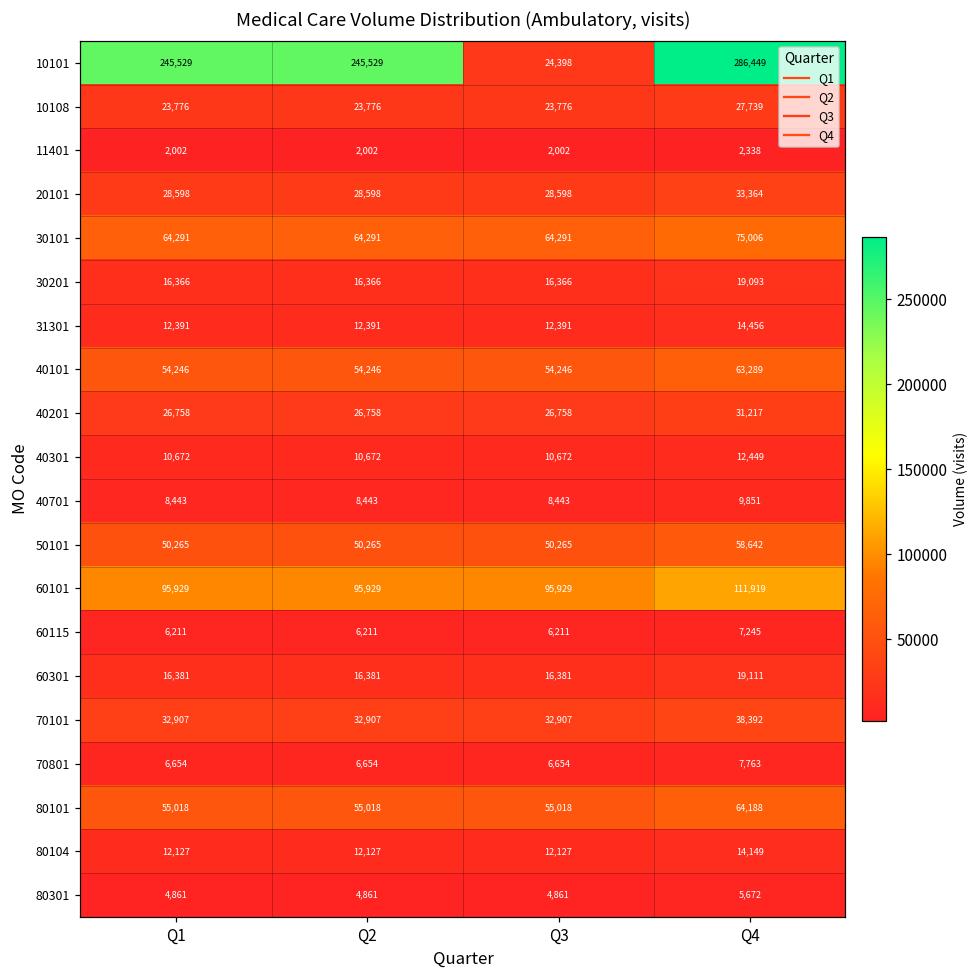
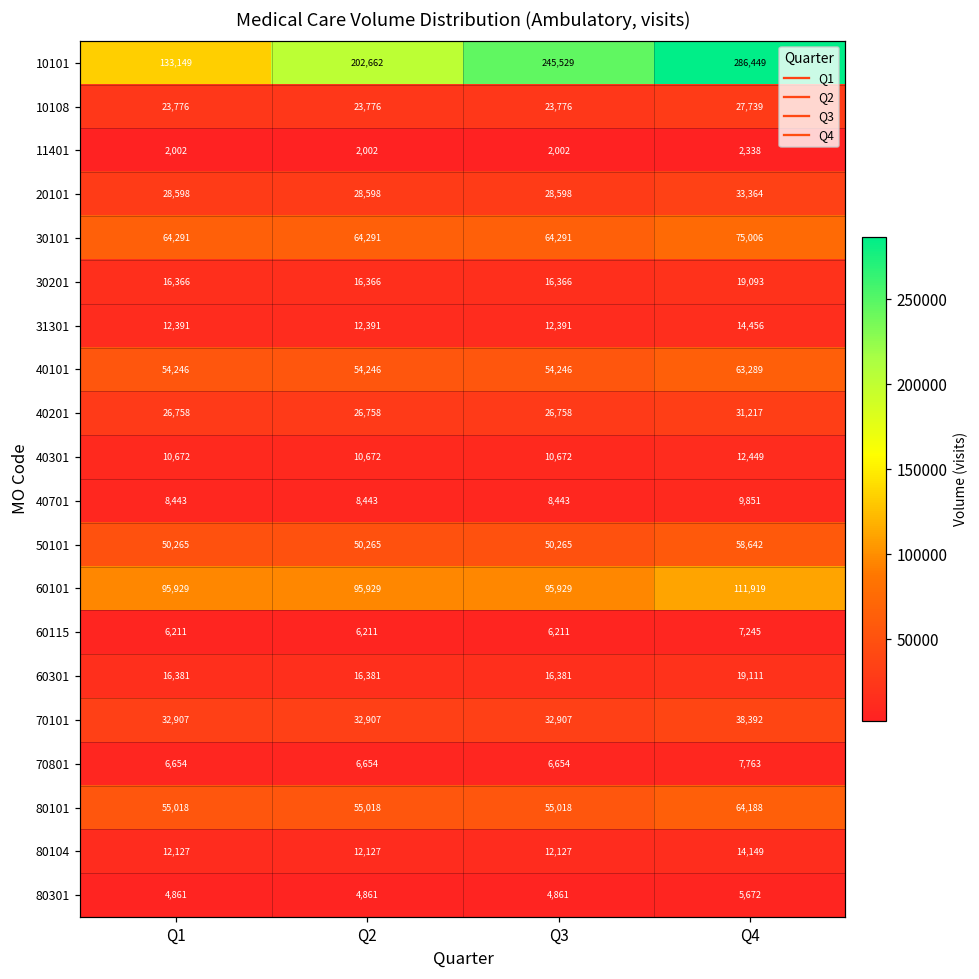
  {
    "10101": {
-     "Q1": "245,529",
-     "Q2": "245,529",
-     "Q3": "24,398",
+     "Q1": "133,149",
+     "Q2": "202,662",
+     "Q3": "245,529",
      "Q4": "286,449"
    },
    "10108": {
      "Q1": "23,776",
      "Q2": "23,776",
      "Q3": "23,776",
      "Q4": "27,739"
    },
    "11401": {
      "Q1": "2,002",
      "Q2": "2,002",
      "Q3": "2,002",
      "Q4": "2,338"
    },
    "20101": {
      "Q1": "28,598",
      "Q2": "28,598",
      "Q3": "28,598",
      "Q4": "33,364"
    },
    "30101": {
      "Q1": "64,291",
      "Q2": "64,291",
      "Q3": "64,291",
      "Q4": "75,006"
    },
    "30201": {
      "Q1": "16,366",
      "Q2": "16,366",
      "Q3": "16,366",
      "Q4": "19,093"
    },
    "31301": {
      "Q1": "12,391",
      "Q2": "12,391",
      "Q3": "12,391",
      "Q4": "14,456"
    },
    "40101": {
      "Q1": "54,246",
      "Q2": "54,246",
      "Q3": "54,246",
      "Q4": "63,289"
    },
    "40201": {
      "Q1": "26,758",
      "Q2": "26,758",
      "Q3": "26,758",
      "Q4": "31,217"
    },
    "40301": {
      "Q1": "10,672",
      "Q2": "10,672",
      "Q3": "10,672",
      "Q4": "12,449"
    },
    "40701": {
      "Q1": "8,443",
      "Q2": "8,443",
      "Q3": "8,443",
      "Q4": "9,851"
    },
    "50101": {
      "Q1": "50,265",
      "Q2": "50,265",
      "Q3": "50,265",
      "Q4": "58,642"
    },
    "60101": {
      "Q1": "95,929",
      "Q2": "95,929",
      "Q3": "95,929",
      "Q4": "111,919"
    },
    "60115": {
      "Q1": "6,211",
      "Q2": "6,211",
      "Q3": "6,211",
      "Q4": "7,245"
    },
    "60301": {
      "Q1": "16,381",
      "Q2": "16,381",
      "Q3": "16,381",
      "Q4": "19,111"
    },
    "70101": {
      "Q1": "32,907",
      "Q2": "32,907",
      "Q3": "32,907",
      "Q4": "38,392"
    },
    "70801": {
      "Q1": "6,654",
      "Q2": "6,654",
      "Q3": "6,654",
      "Q4": "7,763"
    },
    "80101": {
      "Q1": "55,018",
      "Q2": "55,018",
      "Q3": "55,018",
      "Q4": "64,188"
    },
    "80104": {
      "Q1": "12,127",
      "Q2": "12,127",
      "Q3": "12,127",
      "Q4": "14,149"
    },
    "80301": {
      "Q1": "4,861",
      "Q2": "4,861",
      "Q3": "4,861",
      "Q4": "5,672"
    }
  }
